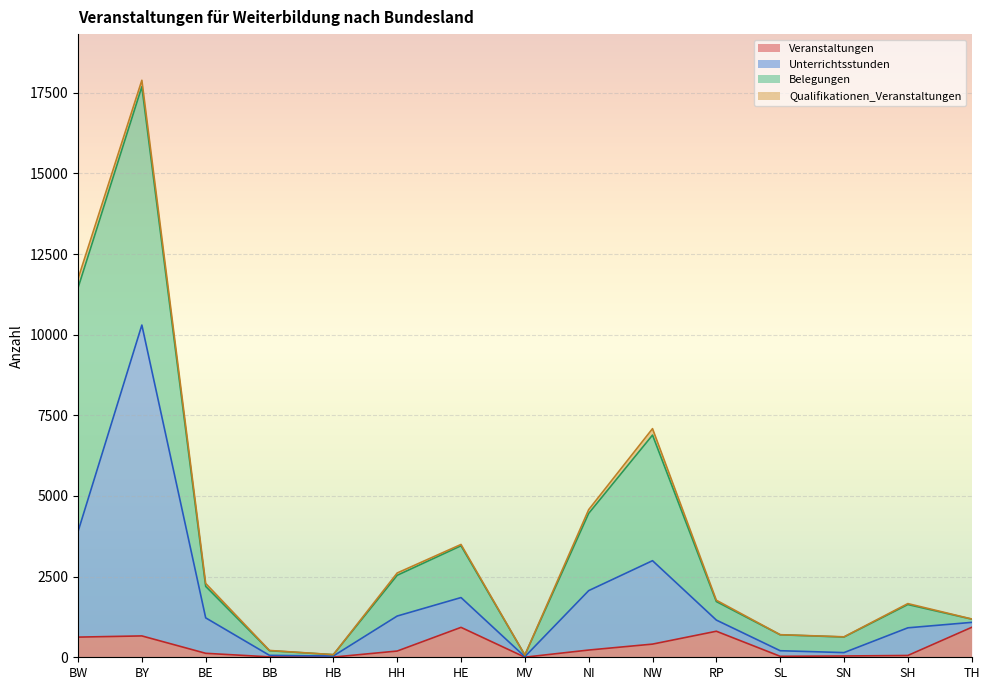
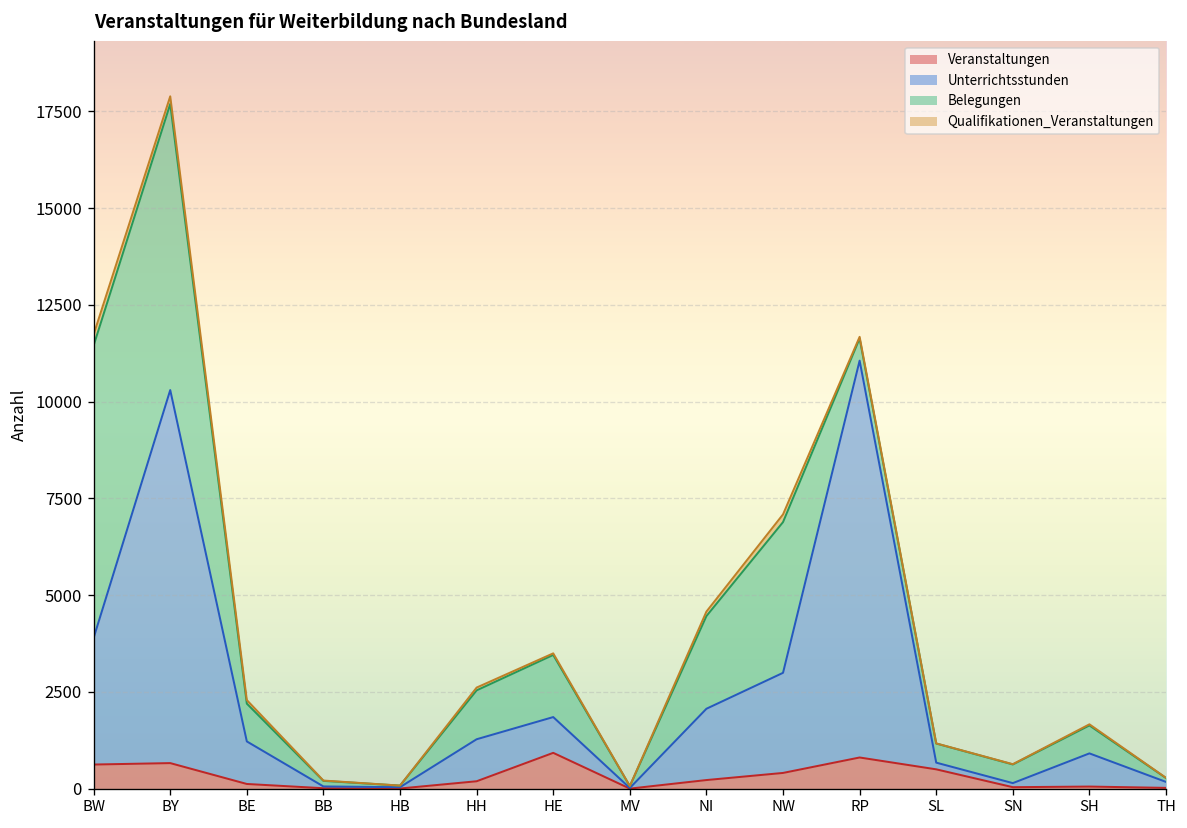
  {
    "Veranstaltungen": {
      "BW": 600,
      "BY": 700,
      "BE": 100,
      "HH": 200,
      "HE": 900,
      "NI": 200,
      "NW": 400,
      "RP": 800,
-     "SL": 0,
+     "SL": 500,
      "SN": 0,
      "SH": 100,
-     "TH": 900
+     "TH": 0
    },
    "Unterrichtsstunden": {
      "BW": 3300,
      "BY": 9600,
      "BE": 1100,
      "HH": 1100,
      "HE": 900,
      "NI": 1800,
      "NW": 2600,
-     "RP": 300,
+     "RP": 10300,
      "SL": 200,
      "SN": 100,
      "SH": 900,
      "TH": 200
    },
    "Belegungen": {
      "BW": 7600,
      "BY": 7400,
      "BE": 1000,
      "NI": 2400,
      "NW": 3900
    },
    "Qualifikationen_Veranstaltungen": {
      "BW": 300,
      "BY": 200,
      "BE": 100,
      "NI": 100,
      "NW": 200
    }
  }
